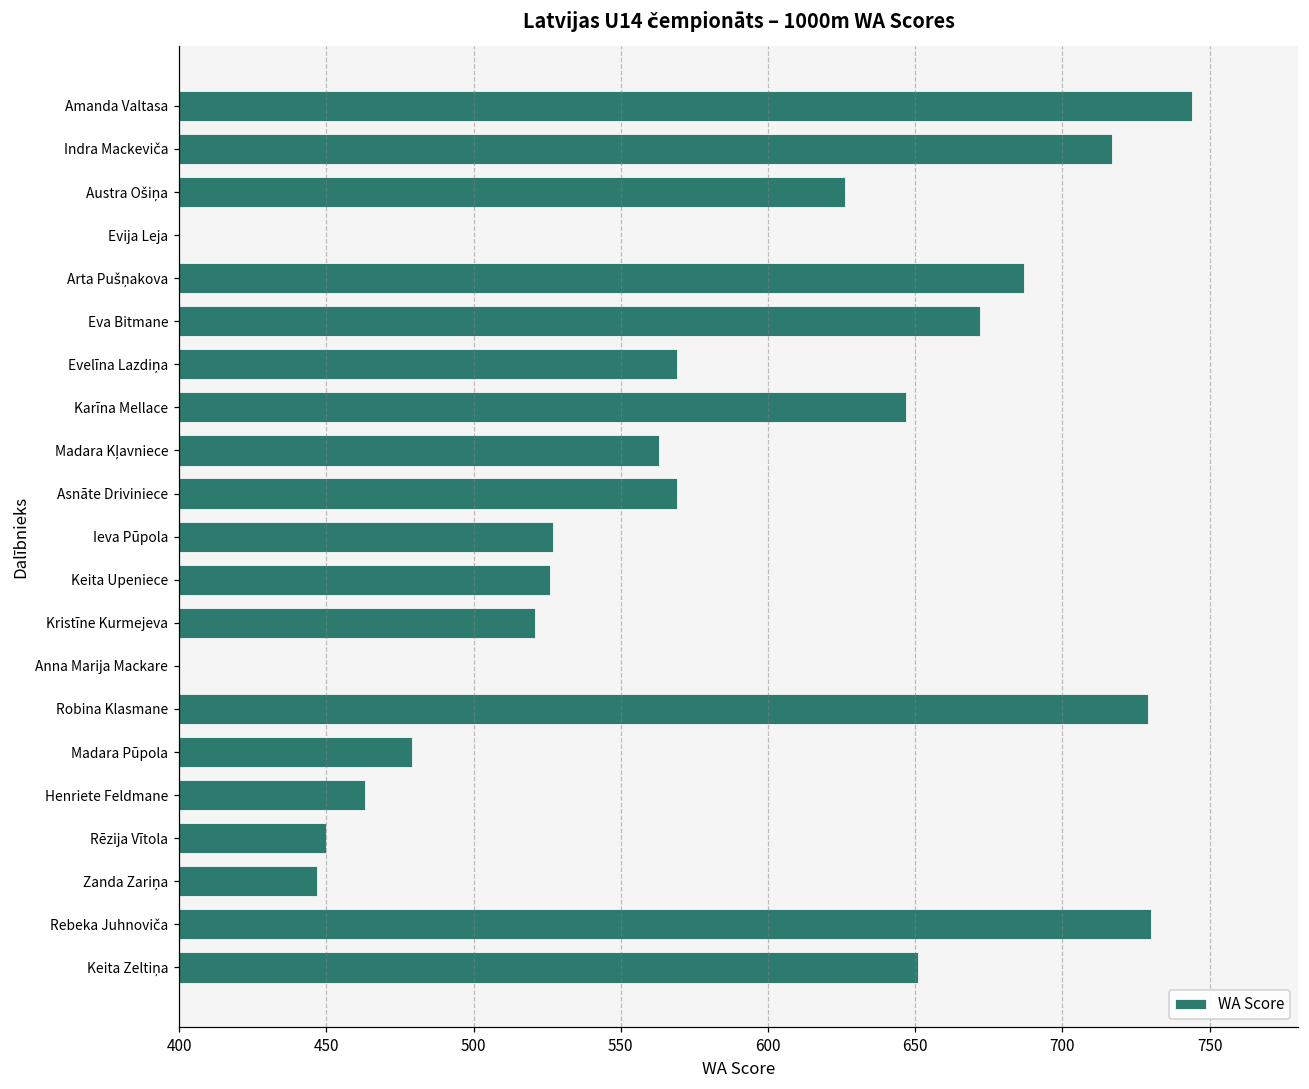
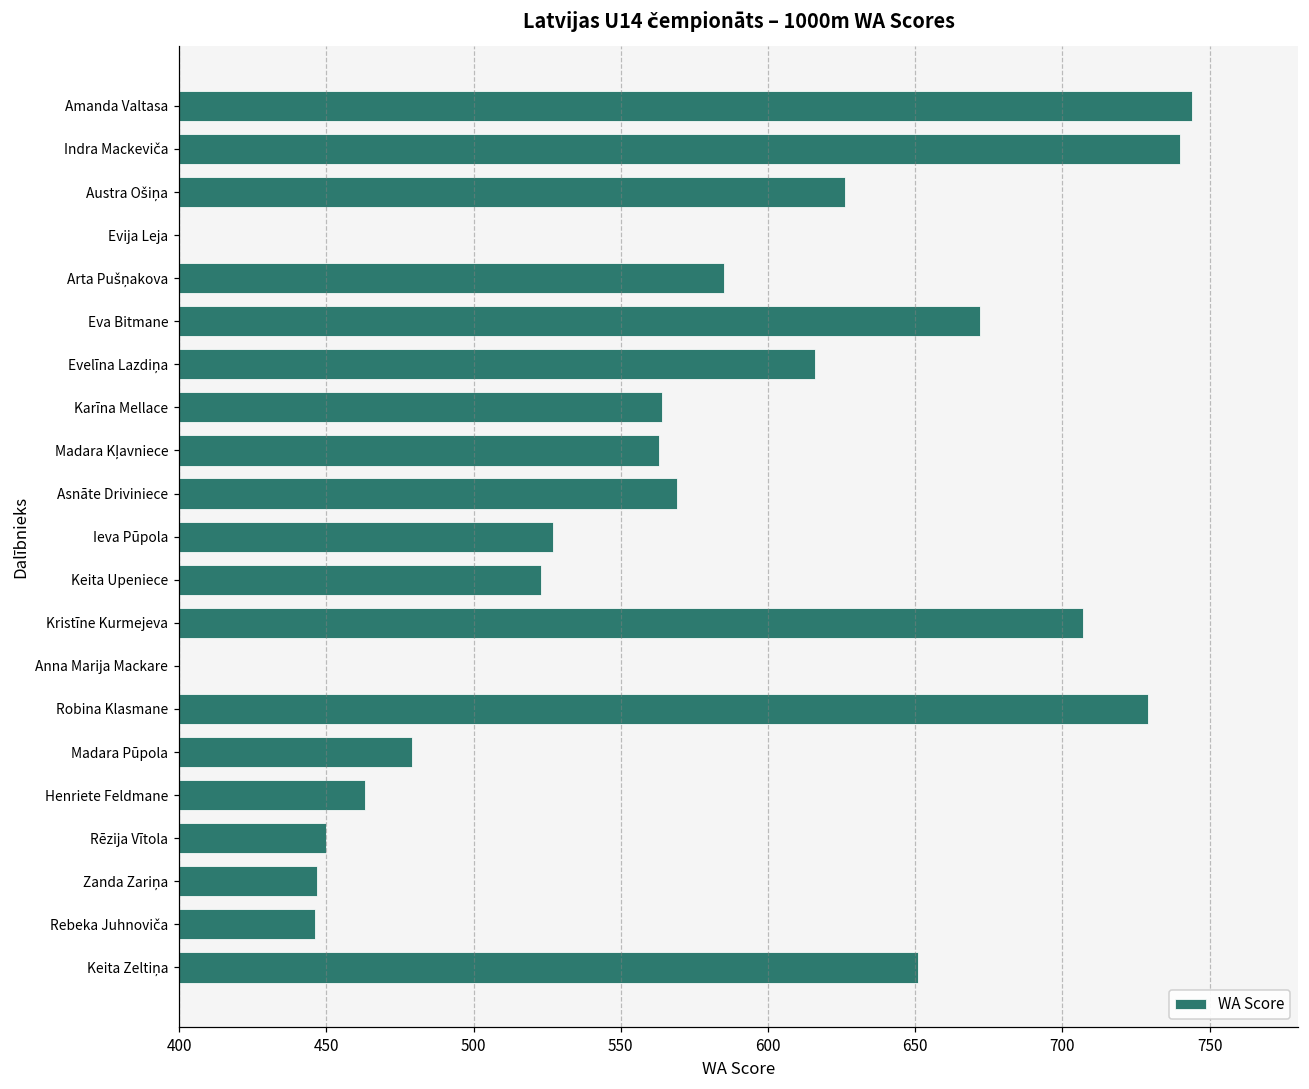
  {
    "Amanda Valtasa": 744,
-   "Indra Mackeviča": 717,
+   "Indra Mackeviča": 740,
    "Austra Ošiņa": 626,
-   "Arta Pušņakova": 687,
+   "Arta Pušņakova": 585,
    "Eva Bitmane": 672,
-   "Evelīna Lazdiņa": 569,
-   "Karīna Mellace": 647,
+   "Evelīna Lazdiņa": 616,
+   "Karīna Mellace": 564,
    "Madara Kļavniece": 563,
    "Asnāte Driviniece": 569,
    "Ieva Pūpola": 527,
-   "Keita Upeniece": 526,
-   "Kristīne Kurmejeva": 521,
+   "Keita Upeniece": 523,
+   "Kristīne Kurmejeva": 707,
    "Robina Klasmane": 729,
    "Madara Pūpola": 479,
    "Henriete Feldmane": 463,
    "Rēzija Vītola": 450,
    "Zanda Zariņa": 447,
-   "Rebeka Juhnoviča": 730,
+   "Rebeka Juhnoviča": 446,
    "Keita Zeltiņa": 651
  }
